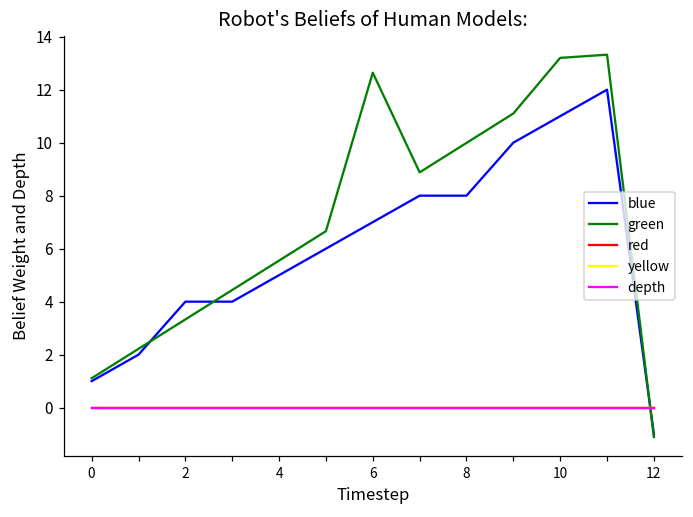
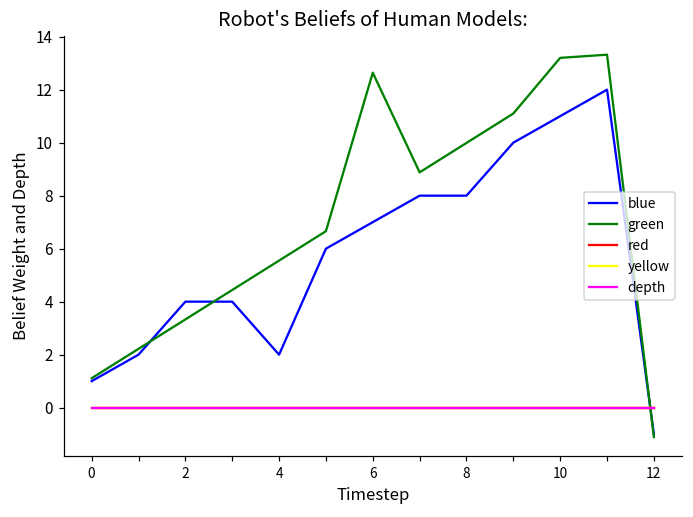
  {
    "blue": {
      "0": 1,
      "2": 4,
-     "4": 5,
+     "4": 2,
      "6": 7,
      "8": 8,
      "10": 11,
      "12": -1
    },
    "green": {
      "0": 1.1,
      "2": 3.3,
      "4": 5.6,
      "6": 12.6,
      "8": 10,
      "10": 13.2,
      "12": -1.1
    },
    "depth": {
      "0": 0,
      "2": 0,
      "4": 0,
      "6": 0,
      "8": 0,
      "10": 0,
      "12": 0
    }
  }
